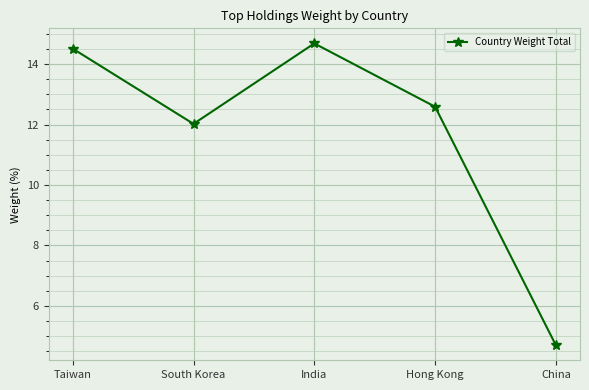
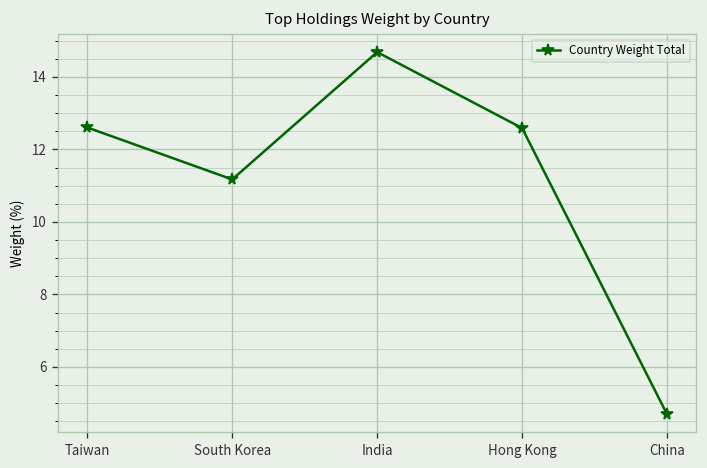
  {
-   "Taiwan": 14.5,
-   "South Korea": 12.0,
+   "Taiwan": 12.6,
+   "South Korea": 11.2,
    "India": 14.7,
    "Hong Kong": 12.6,
    "China": 4.7
  }
